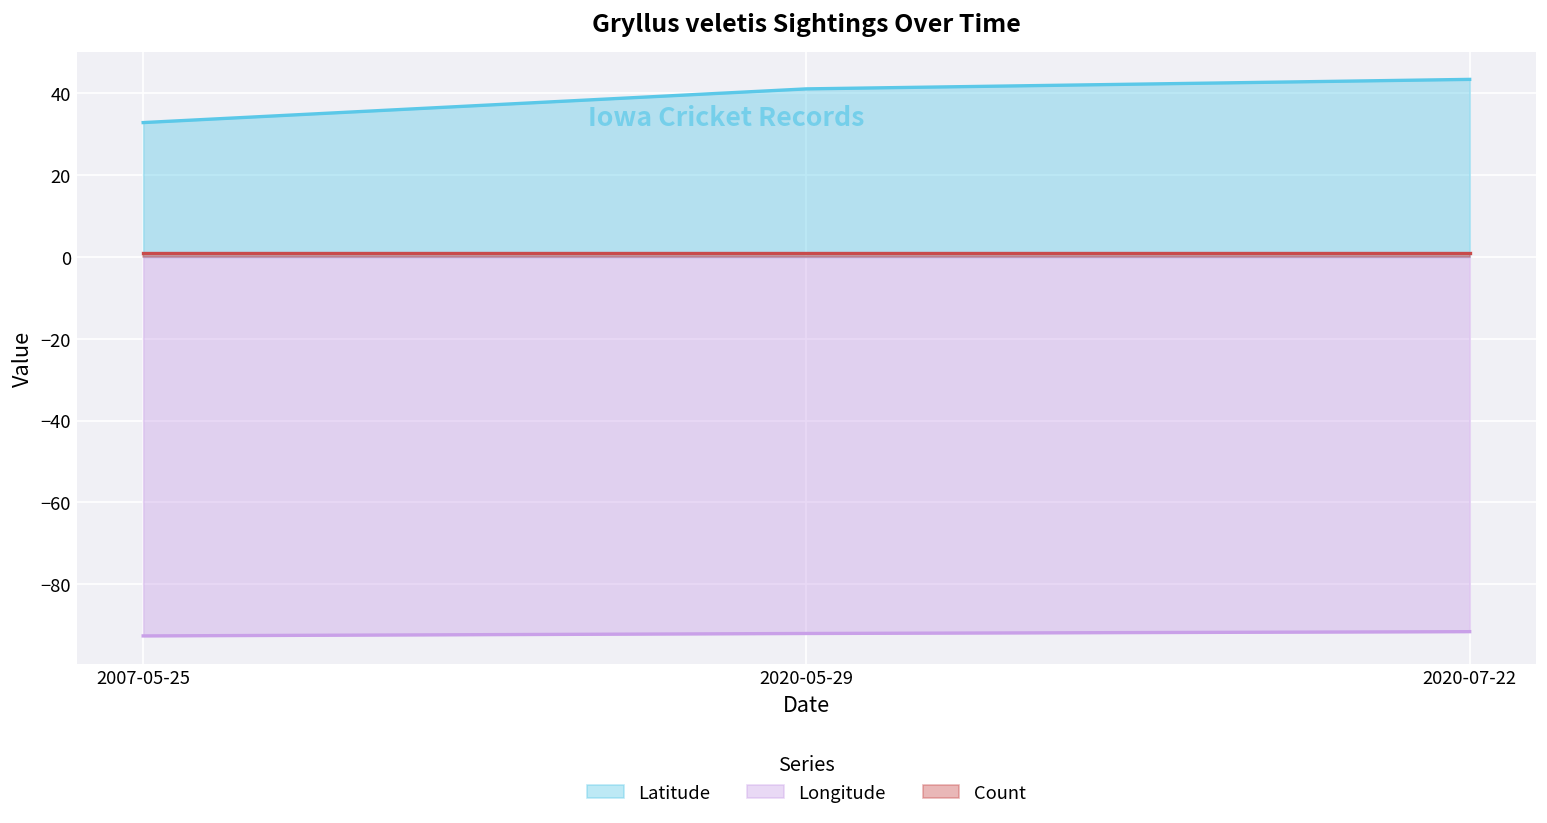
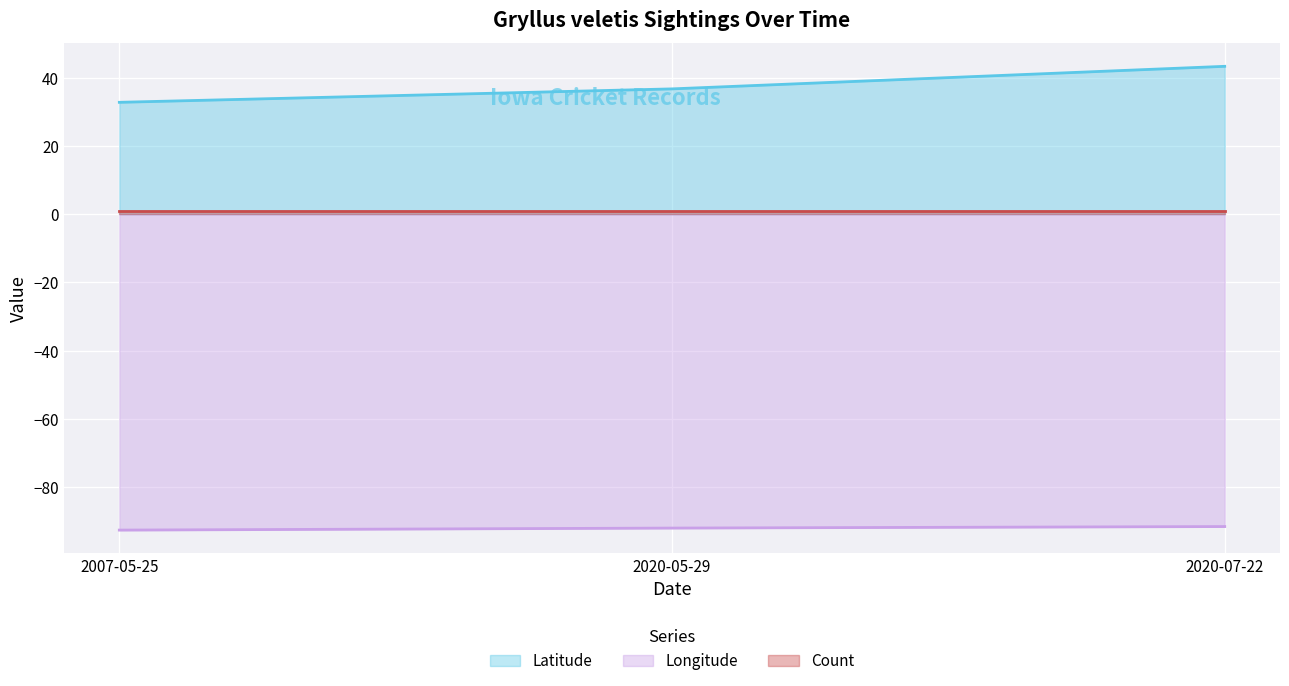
  {
    "Latitude": {
      "2007-05-25": 33,
-     "2020-05-29": 41,
+     "2020-05-29": 37,
      "2020-07-22": 43
    },
    "Count": {
      "2007-05-25": 1,
      "2020-05-29": 1,
      "2020-07-22": 1
    }
  }
